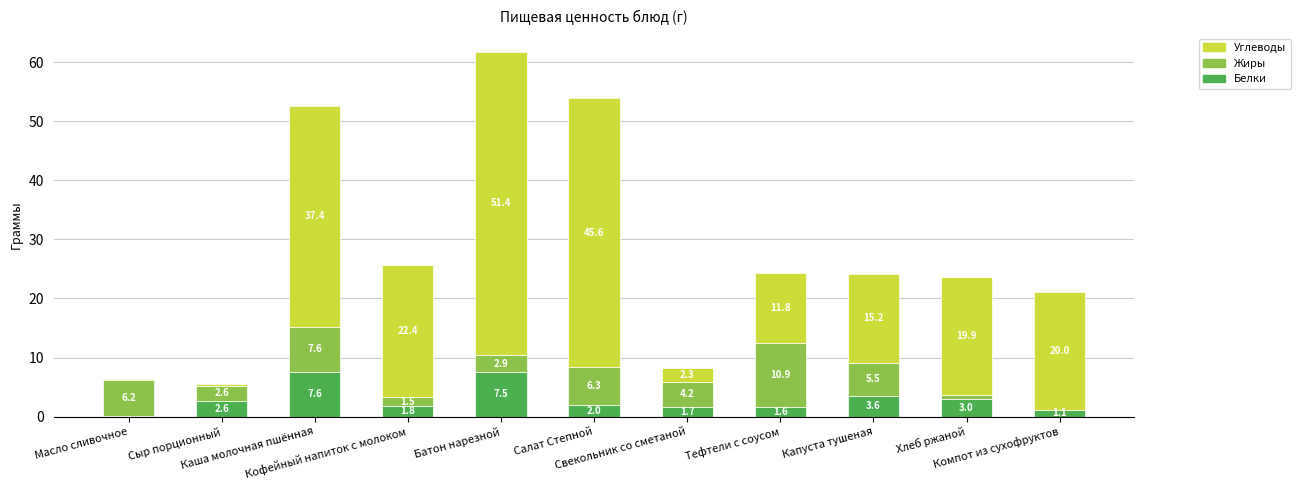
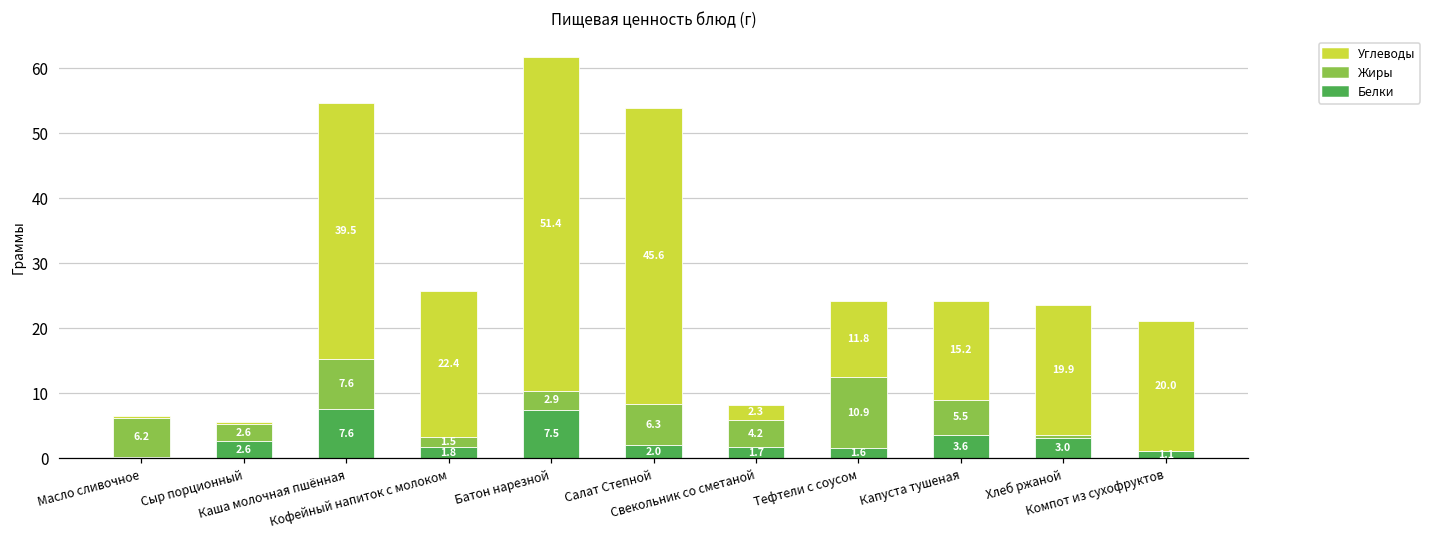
  {
    "Белки": {
      "Сыр порционный": 2.6,
      "Каша молочная пшённая": 7.6,
      "Кофейный напиток с молоком": 1.8,
      "Батон нарезной": 7.5,
      "Салат Степной": 2.0,
      "Свекольник со сметаной": 1.7,
      "Тефтели с соусом": 1.6,
      "Капуста тушеная": 3.6,
      "Хлеб ржаной": 3.0,
      "Компот из сухофруктов": 1.1
    },
    "Жиры": {
      "Масло сливочное": 6.2,
      "Сыр порционный": 2.6,
      "Каша молочная пшённая": 7.6,
      "Кофейный напиток с молоком": 1.5,
      "Батон нарезной": 2.9,
      "Салат Степной": 6.3,
      "Свекольник со сметаной": 4.2,
      "Тефтели с соусом": 10.9,
      "Капуста тушеная": 5.5
    },
    "Углеводы": {
-     "Каша молочная пшённая": 37.4,
+     "Каша молочная пшённая": 39.5,
      "Кофейный напиток с молоком": 22.4,
      "Батон нарезной": 51.4,
      "Салат Степной": 45.6,
      "Свекольник со сметаной": 2.3,
      "Тефтели с соусом": 11.8,
      "Капуста тушеная": 15.2,
      "Хлеб ржаной": 19.9,
      "Компот из сухофруктов": 20.0
    }
  }
